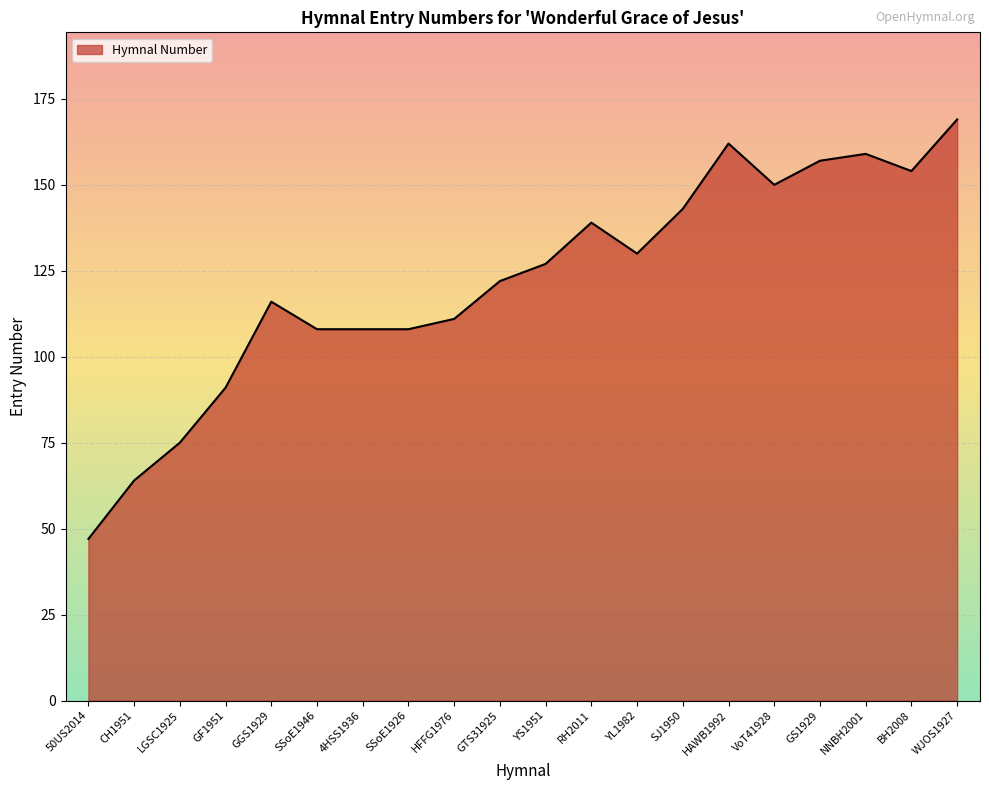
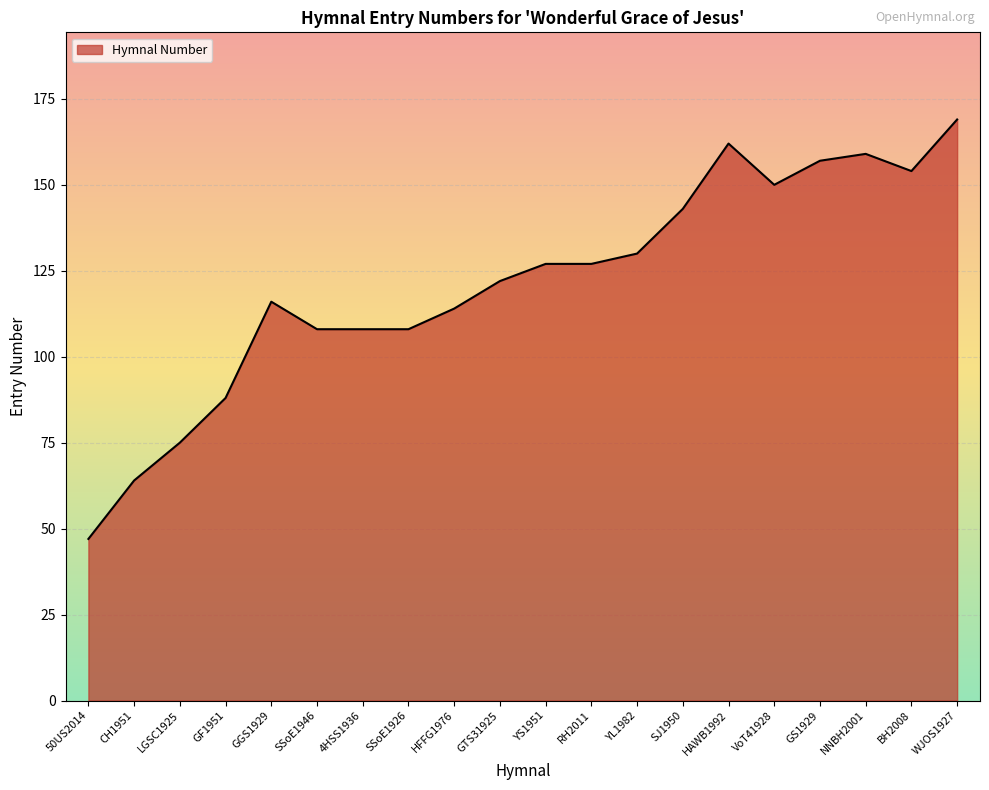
  {
    "50US2014": 47,
    "CH1951": 64,
    "LGSC1925": 75,
-   "GF1951": 91,
+   "GF1951": 88,
    "GGS1929": 116,
    "SSoE1946": 108,
    "4HSS1936": 108,
    "SSoE1926": 108,
-   "HFFG1976": 111,
+   "HFFG1976": 114,
    "GTS31925": 122,
    "YS1951": 127,
-   "RH2011": 139,
+   "RH2011": 127,
    "YL1982": 130,
    "SJ1950": 143,
    "HAWB1992": 162,
    "VoT41928": 150,
    "GS1929": 157,
    "NNBH2001": 159,
    "BH2008": 154,
    "WJOS1927": 169
  }
